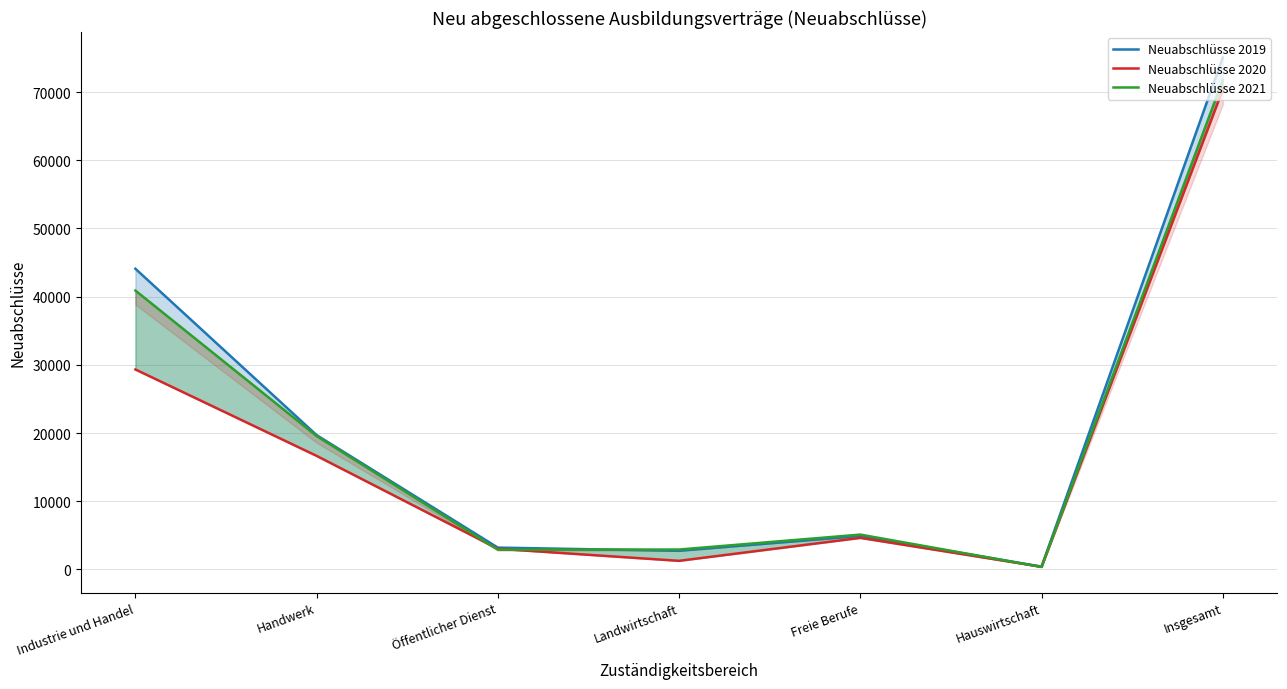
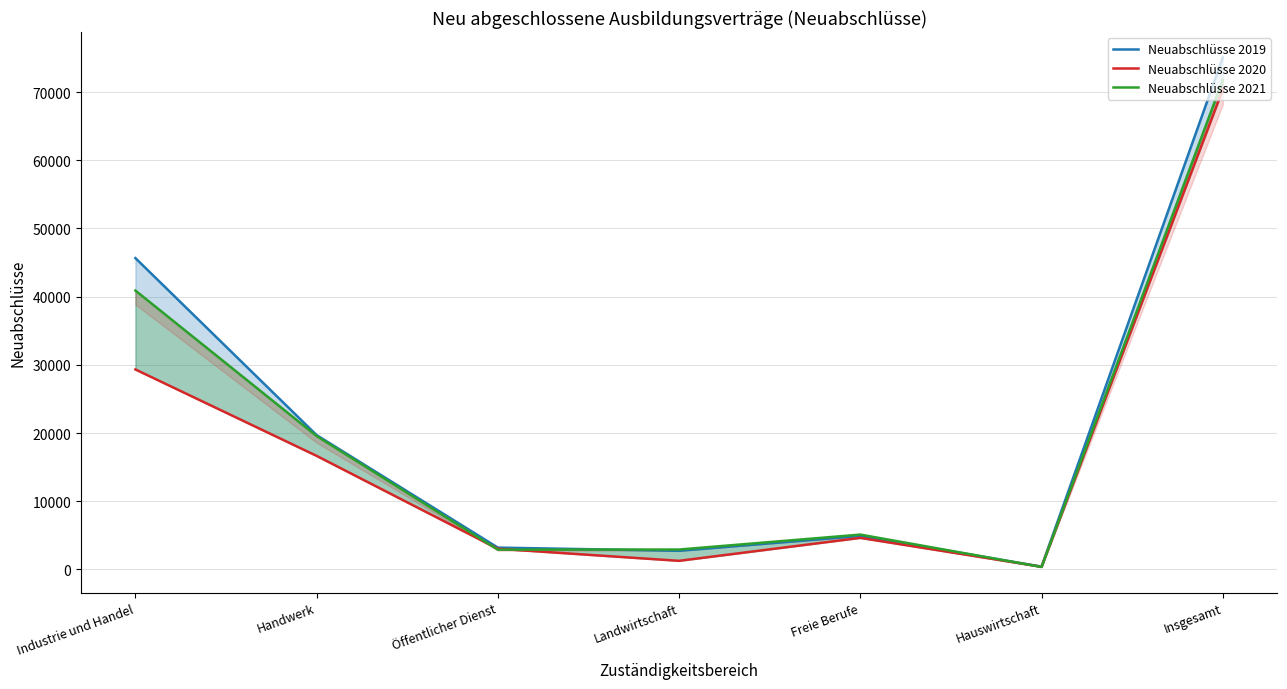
  {
    "Neuabschlüsse 2019": {
-     "Industrie und Handel": 44000
+     "Industrie und Handel": 46000
    },
    "Neuabschlüsse 2020": {
      "Industrie und Handel": 29000,
      "Handwerk": 17000,
      "Landwirtschaft": 1000
    }
  }
